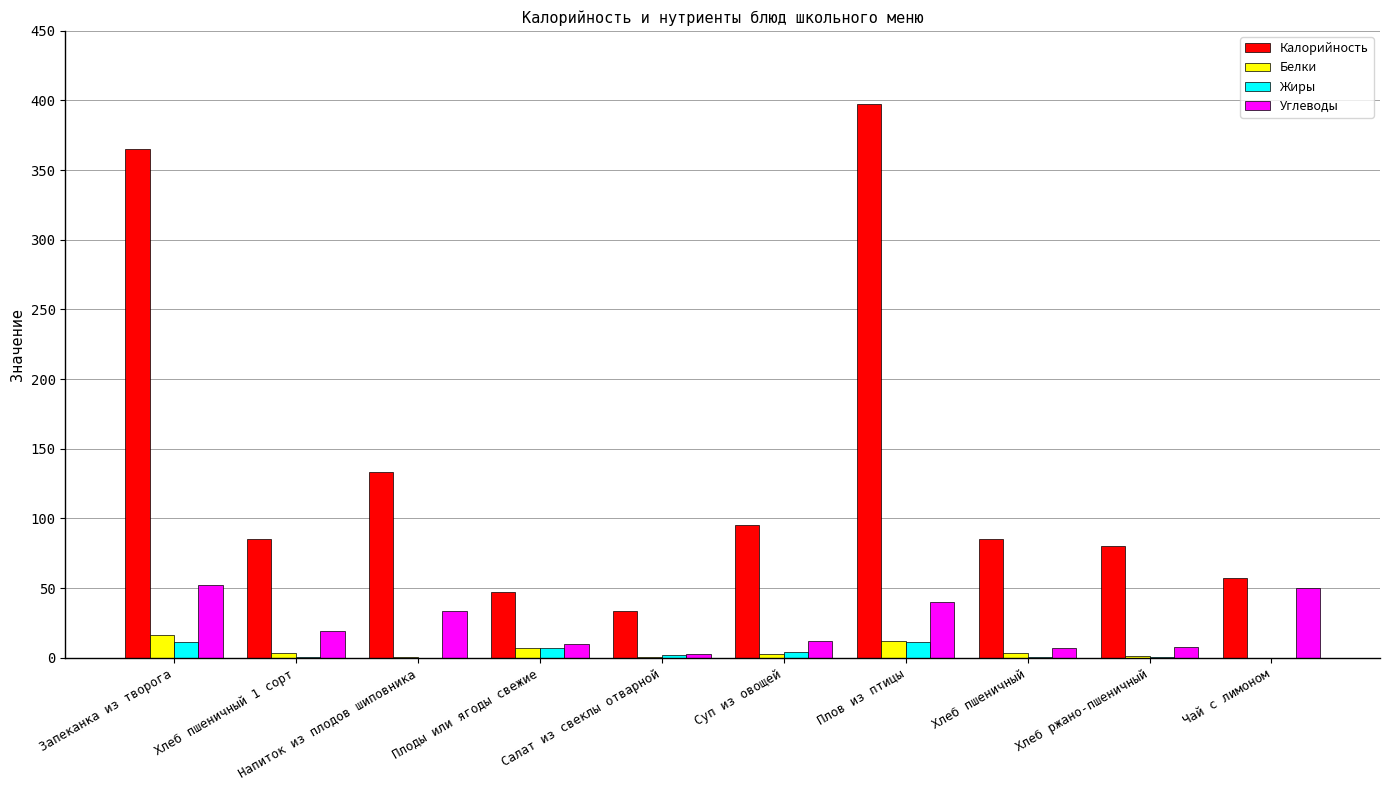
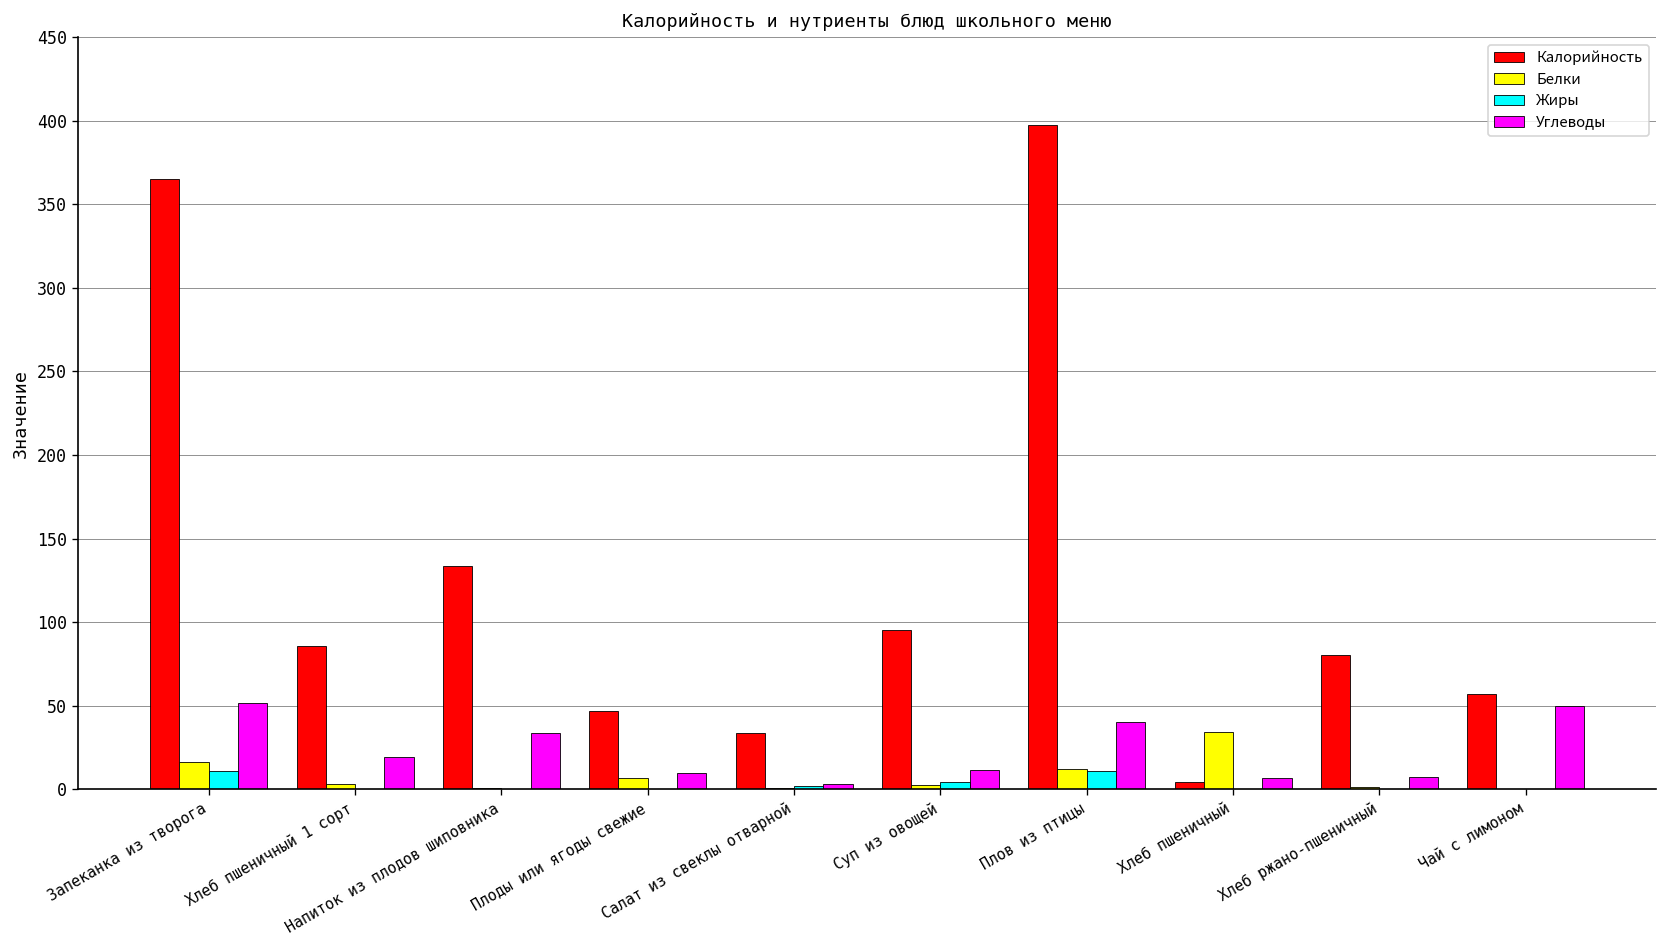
  {
    "Калорийность": {
      "Запеканка из творога": 365,
      "Хлеб пшеничный 1 сорт": 85,
      "Напиток из плодов шиповника": 133,
      "Плоды или ягоды свежие": 47,
      "Салат из свеклы отварной": 34,
      "Суп из овощей": 96,
      "Плов из птицы": 398,
-     "Хлеб пшеничный": 85,
+     "Хлеб пшеничный": 4,
      "Хлеб ржано-пшеничный": 80,
      "Чай с лимоном": 57
    },
    "Белки": {
      "Запеканка из творога": 16,
      "Хлеб пшеничный 1 сорт": 3,
      "Плоды или ягоды свежие": 7,
      "Суп из овощей": 3,
      "Плов из птицы": 12,
-     "Хлеб пшеничный": 3
+     "Хлеб пшеничный": 34
    },
    "Жиры": {
      "Запеканка из творога": 11,
      "Напиток из плодов шиповника": 0,
-     "Плоды или ягоды свежие": 7,
+     "Плоды или ягоды свежие": 0,
      "Салат из свеклы отварной": 2,
      "Суп из овощей": 4,
      "Плов из птицы": 11,
      "Чай с лимоном": 0
    },
    "Углеводы": {
      "Запеканка из творога": 52,
      "Хлеб пшеничный 1 сорт": 19,
      "Напиток из плодов шиповника": 34,
      "Плоды или ягоды свежие": 10,
      "Салат из свеклы отварной": 3,
      "Суп из овощей": 12,
      "Плов из птицы": 40,
      "Хлеб пшеничный": 7,
      "Хлеб ржано-пшеничный": 8,
      "Чай с лимоном": 50
    }
  }
